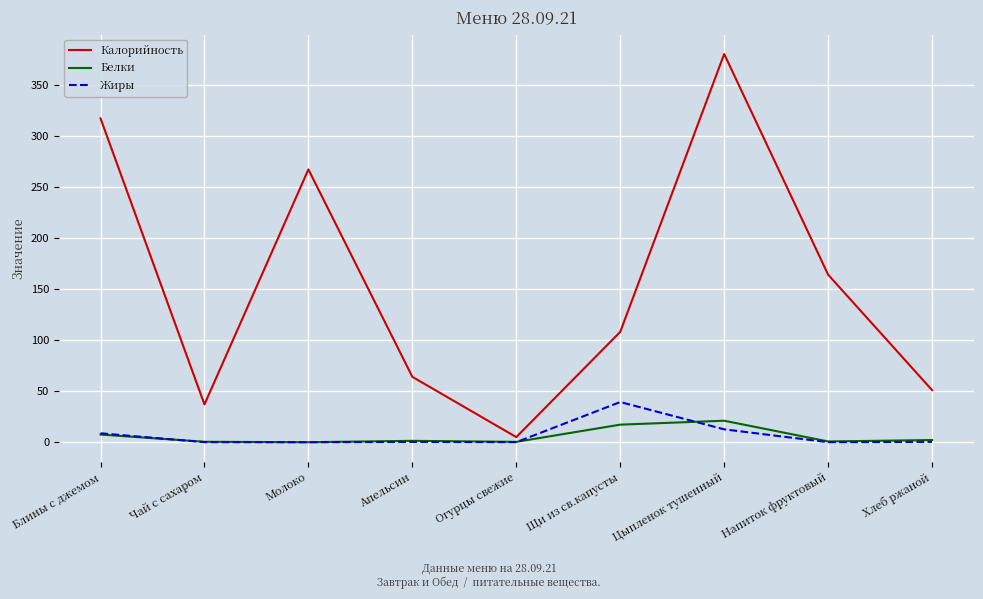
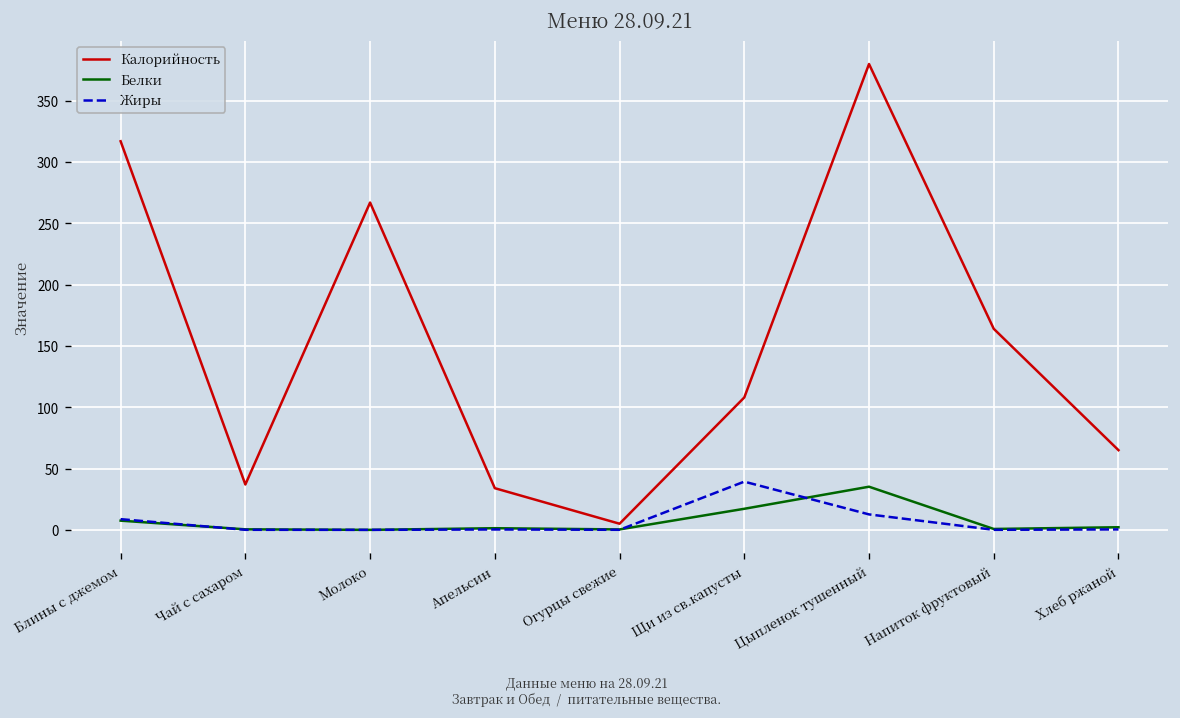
  {
    "Калорийность": {
      "Блины с джемом": 317,
      "Чай с сахаром": 37,
      "Молоко": 267,
-     "Апельсин": 64,
+     "Апельсин": 34,
      "Огурцы свежие": 5,
      "Щи из св.капусты": 108,
      "Цыпленок тушенный": 380,
      "Напиток фруктовый": 164,
-     "Хлеб ржаной": 51
+     "Хлеб ржаной": 65
    },
    "Белки": {
      "Щи из св.капусты": 17,
-     "Цыпленок тушенный": 21
+     "Цыпленок тушенный": 35
    },
    "Жиры": {
      "Щи из св.капусты": 39,
      "Цыпленок тушенный": 13
    }
  }
